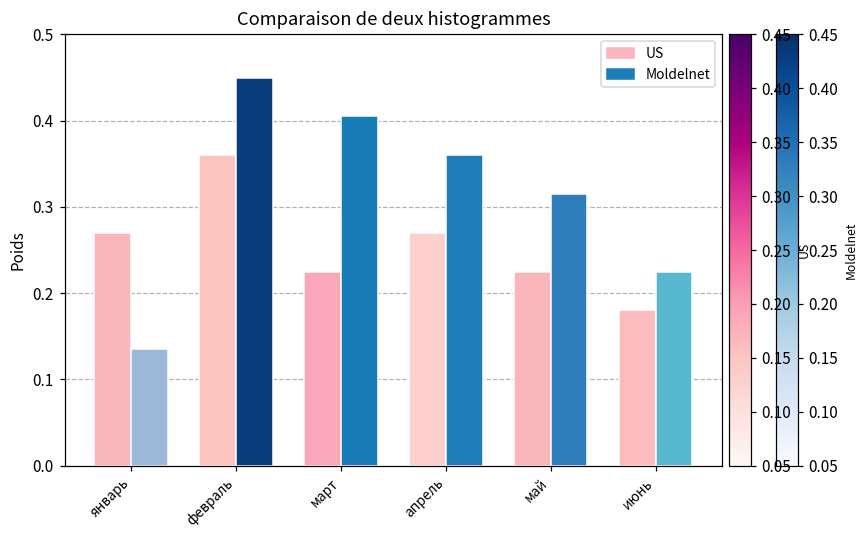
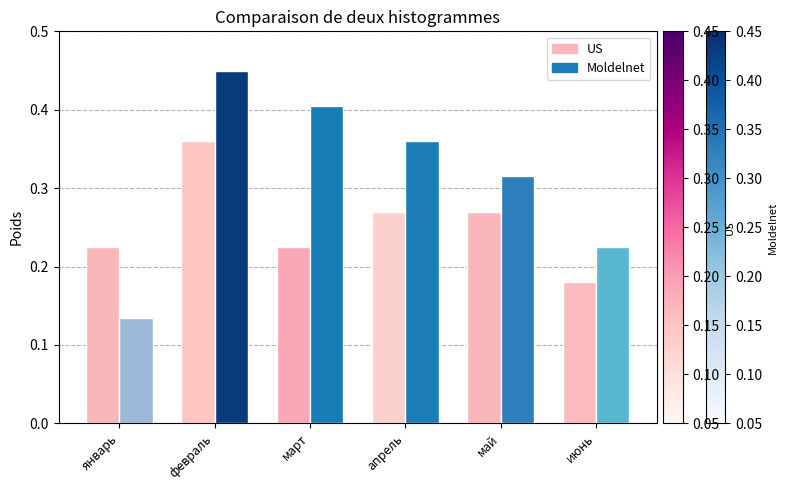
  {
    "US": {
-     "январь": 0.27,
+     "январь": 0.23,
      "февраль": 0.36,
      "март": 0.23,
      "апрель": 0.27,
-     "май": 0.23,
+     "май": 0.27,
      "июнь": 0.18
    }
  }
